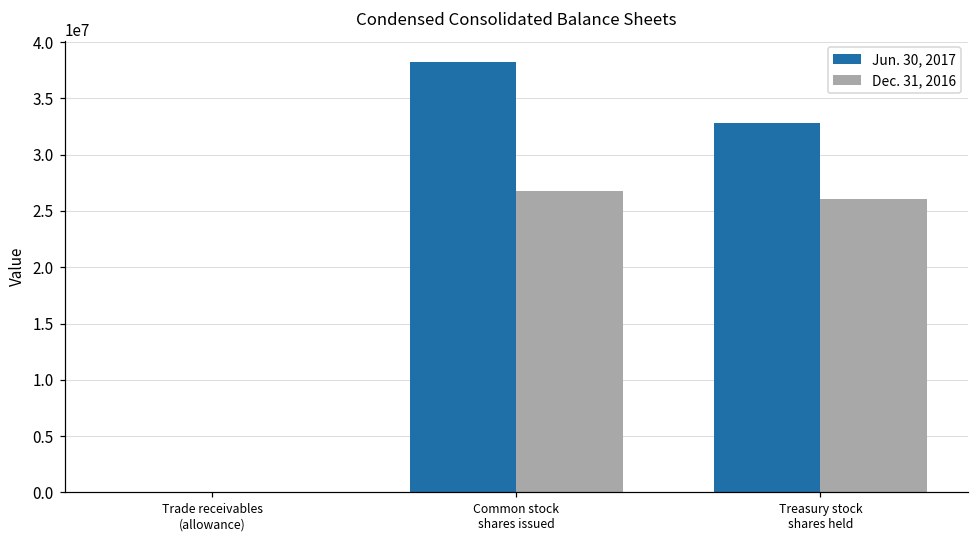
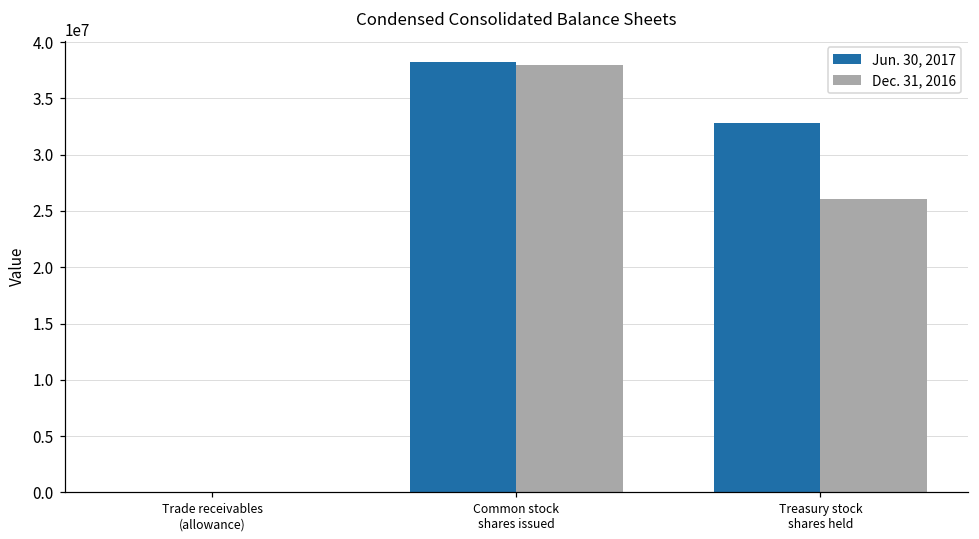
  {
    "Jun. 30, 2017": {
      "Common stock shares issued": 38200000,
      "Treasury stock shares held": 32800000
    },
    "Dec. 31, 2016": {
-     "Common stock shares issued": 26800000,
+     "Common stock shares issued": 37900000,
      "Treasury stock shares held": 26000000
    }
  }
